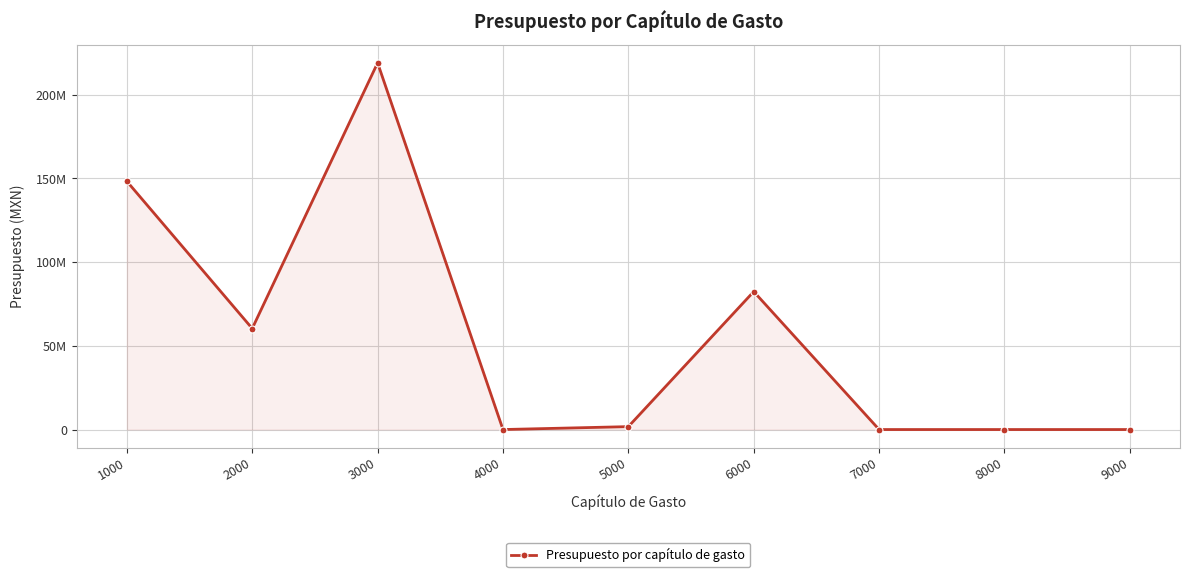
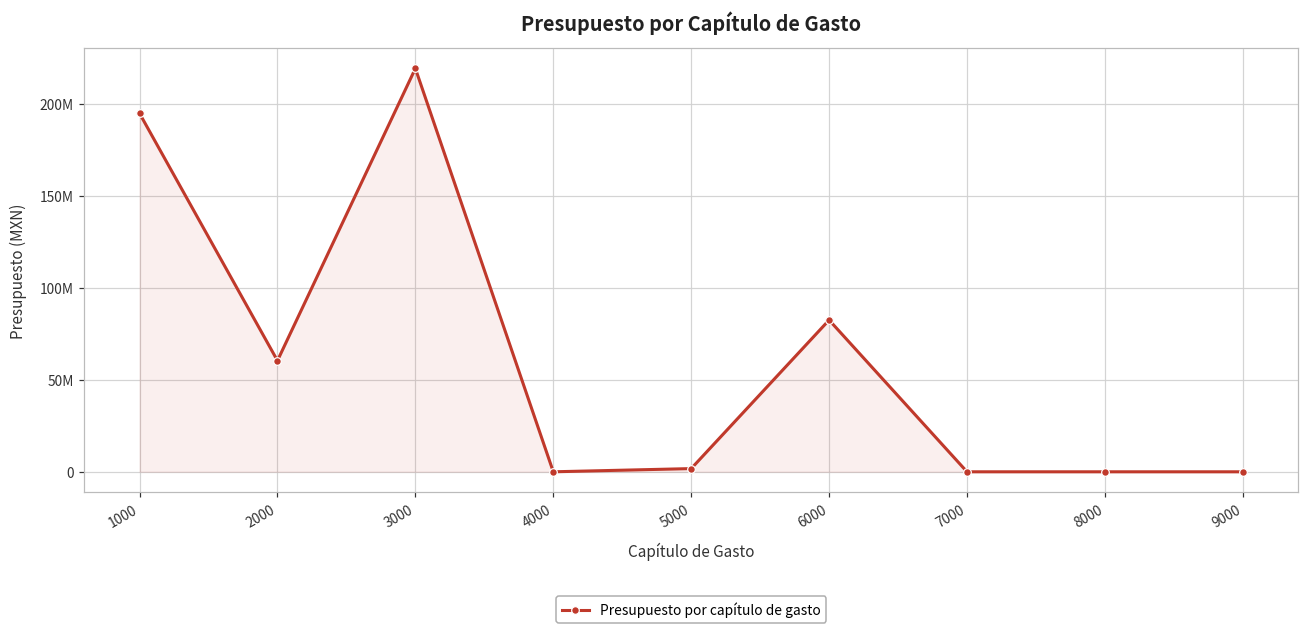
  {
-   "1000": 148000000,
+   "1000": 195000000,
    "2000": 60000000,
    "3000": 219000000,
    "4000": 0,
    "5000": 2000000,
    "6000": 82000000,
    "7000": 0,
    "8000": 0,
    "9000": 0
  }
